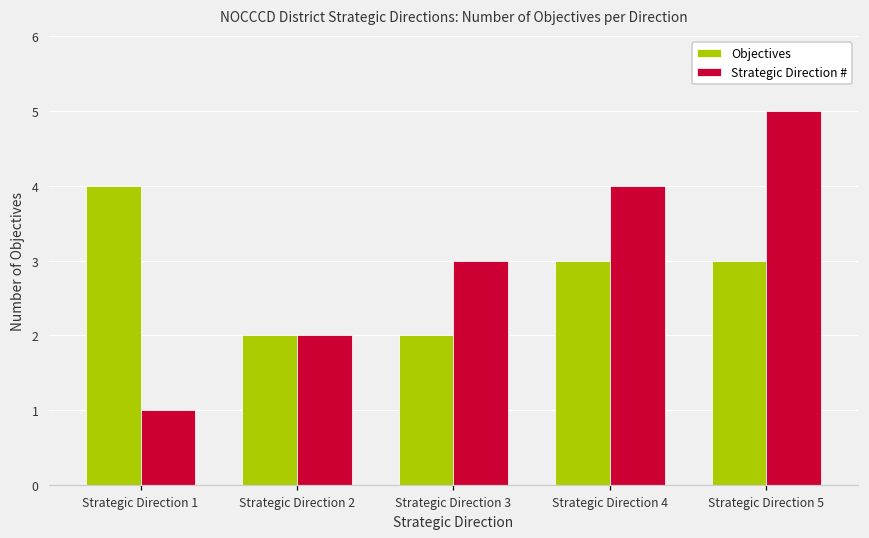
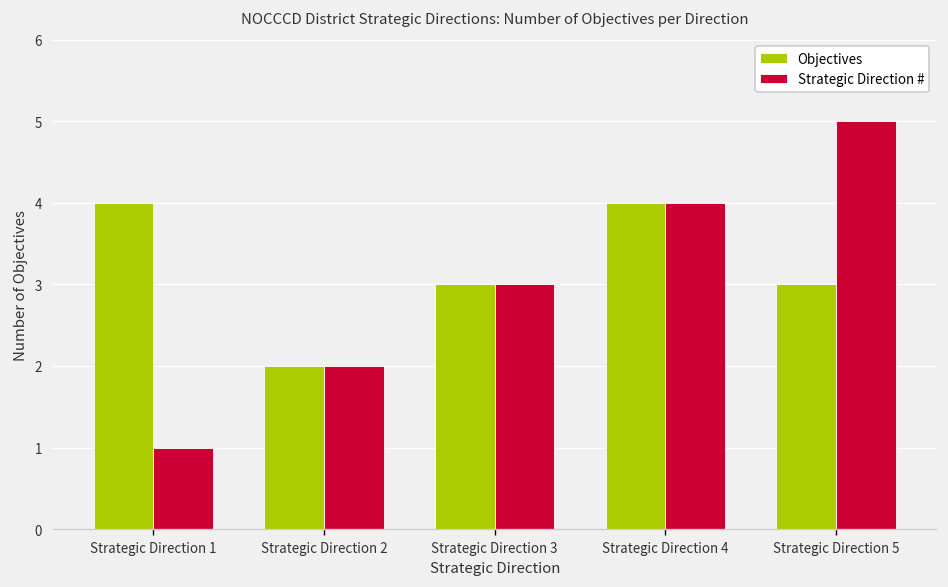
  {
    "Objectives": {
      "Strategic Direction 1": 4,
      "Strategic Direction 2": 2,
-     "Strategic Direction 3": 2,
-     "Strategic Direction 4": 3,
+     "Strategic Direction 3": 3,
+     "Strategic Direction 4": 4,
      "Strategic Direction 5": 3
    },
    "Strategic Direction #": {
      "Strategic Direction 1": 1,
      "Strategic Direction 2": 2,
      "Strategic Direction 3": 3,
      "Strategic Direction 4": 4,
      "Strategic Direction 5": 5
    }
  }
